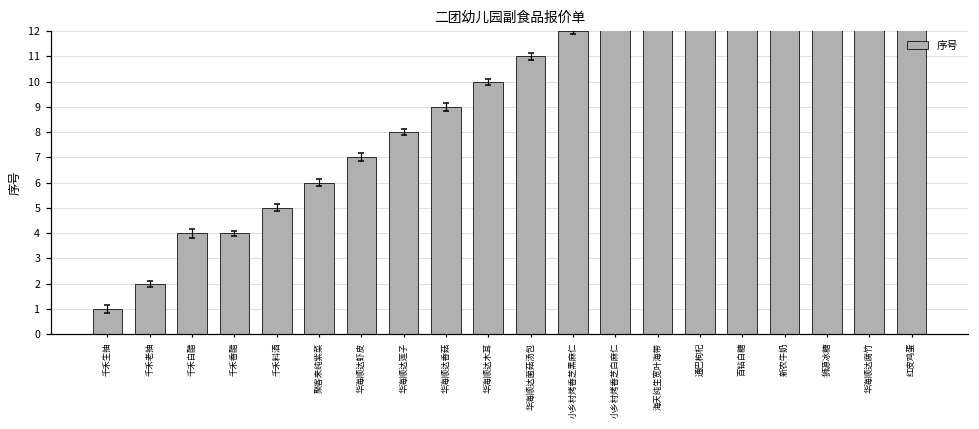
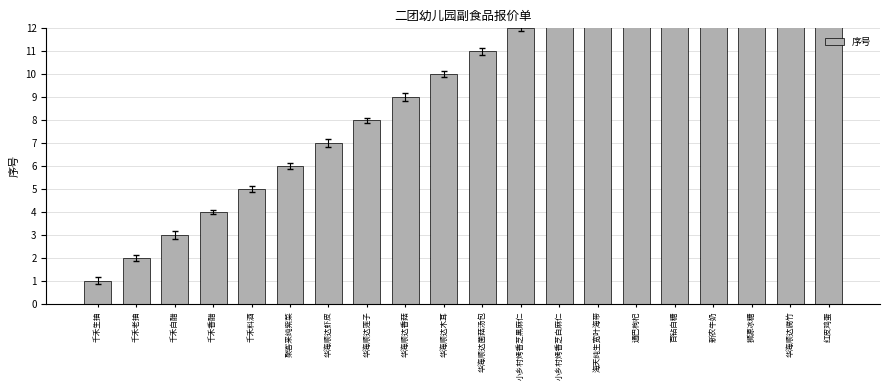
  {
    "序号": {
      "千禾生抽": 1,
      "千禾老抽": 2,
-     "千禾白醋": 4,
+     "千禾白醋": 3,
      "千禾香醋": 4,
      "千禾料酒": 5,
      "聚客来纯紫菜": 6,
      "华海顺达虾皮": 7,
      "华海顺达莲子": 8,
      "华海顺达香菇": 9,
      "华海顺达木耳": 10,
      "华海顺达菌菇汤包": 11,
      "小乡村烤香芝黑麻仁": 12
    }
  }
